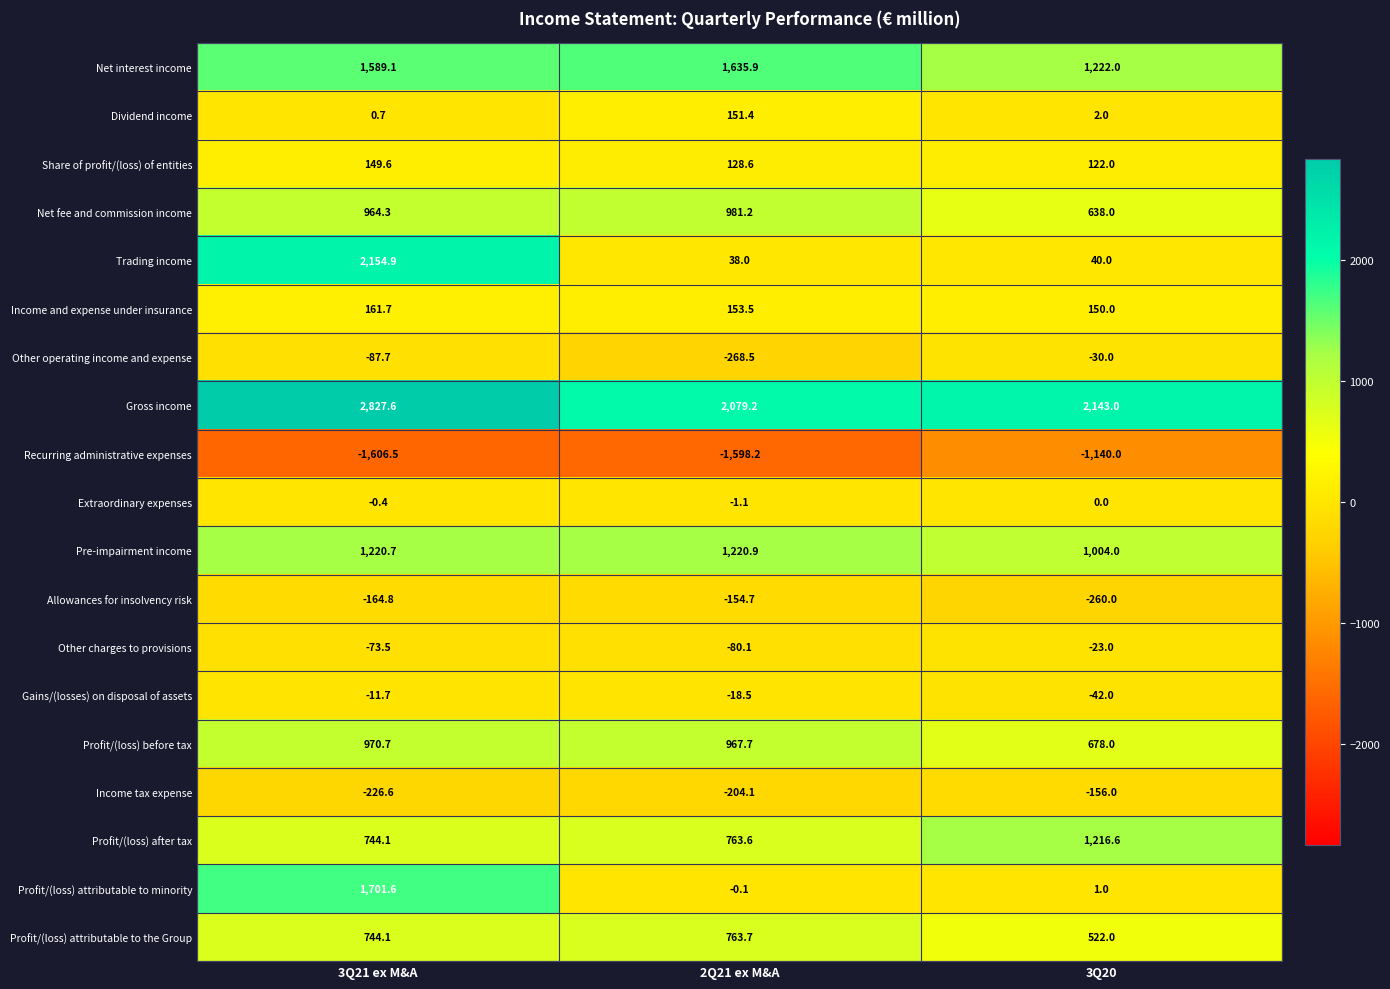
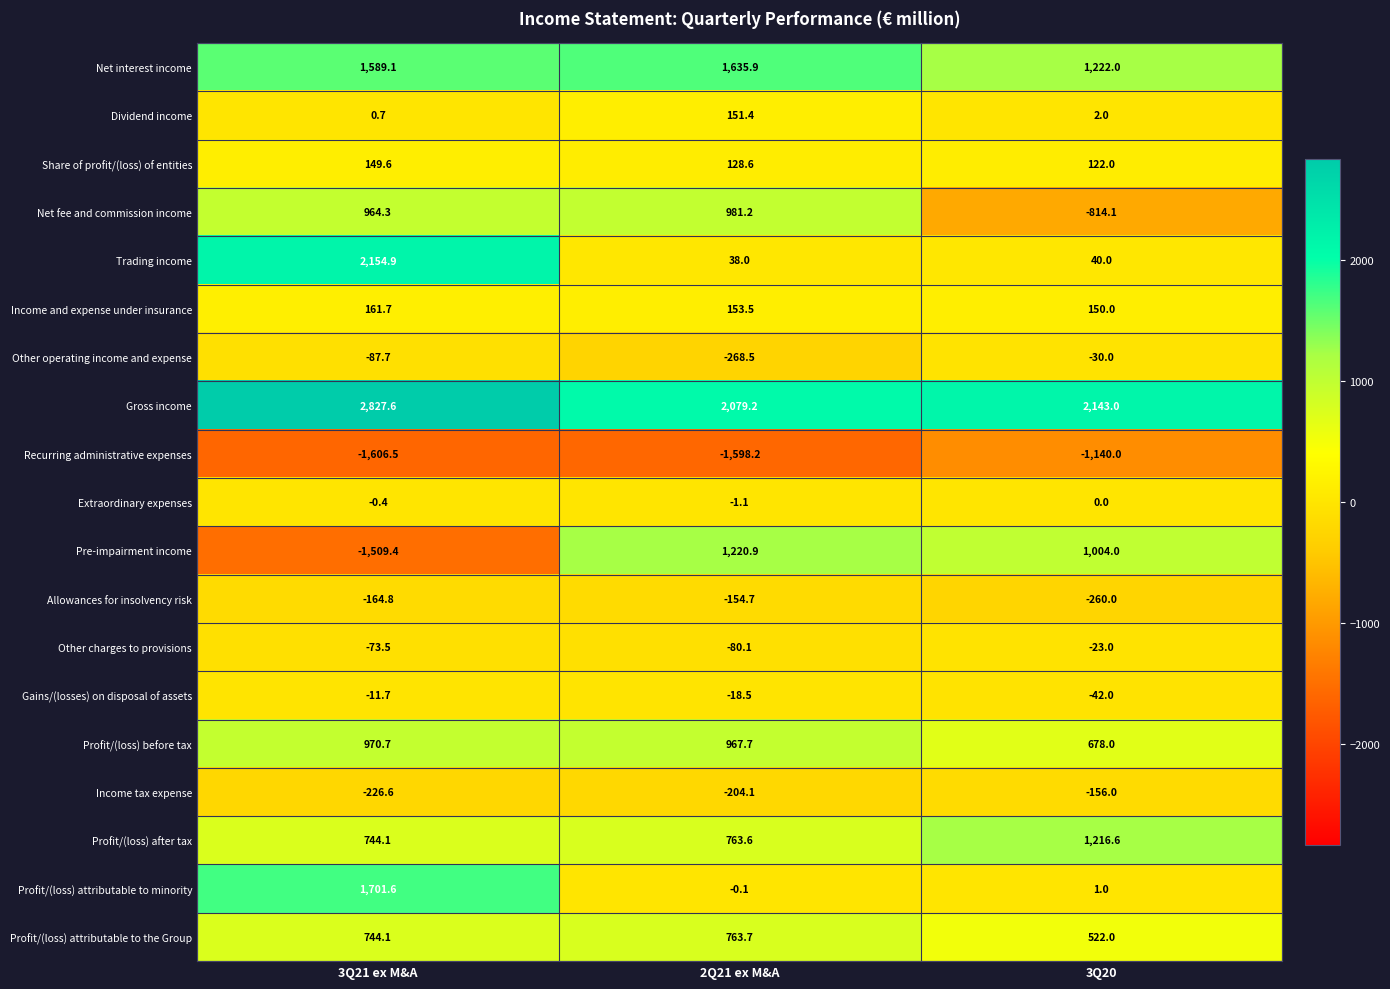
  {
    "Net interest income": {
      "3Q21 ex M&A": "1,589.1",
      "2Q21 ex M&A": "1,635.9",
      "3Q20": "1,222.0"
    },
    "Dividend income": {
      "3Q21 ex M&A": "0.7",
      "2Q21 ex M&A": "151.4",
      "3Q20": "2.0"
    },
    "Share of profit/(loss) of entities": {
      "3Q21 ex M&A": "149.6",
      "2Q21 ex M&A": "128.6",
      "3Q20": "122.0"
    },
    "Net fee and commission income": {
      "3Q21 ex M&A": "964.3",
      "2Q21 ex M&A": "981.2",
-     "3Q20": "638.0"
+     "3Q20": "-814.1"
    },
    "Trading income": {
      "3Q21 ex M&A": "2,154.9",
      "2Q21 ex M&A": "38.0",
      "3Q20": "40.0"
    },
    "Income and expense under insurance": {
      "3Q21 ex M&A": "161.7",
      "2Q21 ex M&A": "153.5",
      "3Q20": "150.0"
    },
    "Other operating income and expense": {
      "3Q21 ex M&A": "-87.7",
      "2Q21 ex M&A": "-268.5",
      "3Q20": "-30.0"
    },
    "Gross income": {
      "3Q21 ex M&A": "2,827.6",
      "2Q21 ex M&A": "2,079.2",
      "3Q20": "2,143.0"
    },
    "Recurring administrative expenses": {
      "3Q21 ex M&A": "-1,606.5",
      "2Q21 ex M&A": "-1,598.2",
      "3Q20": "-1,140.0"
    },
    "Extraordinary expenses": {
      "3Q21 ex M&A": "-0.4",
      "2Q21 ex M&A": "-1.1",
      "3Q20": "0.0"
    },
    "Pre-impairment income": {
-     "3Q21 ex M&A": "1,220.7",
+     "3Q21 ex M&A": "-1,509.4",
      "2Q21 ex M&A": "1,220.9",
      "3Q20": "1,004.0"
    },
    "Allowances for insolvency risk": {
      "3Q21 ex M&A": "-164.8",
      "2Q21 ex M&A": "-154.7",
      "3Q20": "-260.0"
    },
    "Other charges to provisions": {
      "3Q21 ex M&A": "-73.5",
      "2Q21 ex M&A": "-80.1",
      "3Q20": "-23.0"
    },
    "Gains/(losses) on disposal of assets": {
      "3Q21 ex M&A": "-11.7",
      "2Q21 ex M&A": "-18.5",
      "3Q20": "-42.0"
    },
    "Profit/(loss) before tax": {
      "3Q21 ex M&A": "970.7",
      "2Q21 ex M&A": "967.7",
      "3Q20": "678.0"
    },
    "Income tax expense": {
      "3Q21 ex M&A": "-226.6",
      "2Q21 ex M&A": "-204.1",
      "3Q20": "-156.0"
    },
    "Profit/(loss) after tax": {
      "3Q21 ex M&A": "744.1",
      "2Q21 ex M&A": "763.6",
      "3Q20": "1,216.6"
    },
    "Profit/(loss) attributable to minority": {
      "3Q21 ex M&A": "1,701.6",
      "2Q21 ex M&A": "-0.1",
      "3Q20": "1.0"
    },
    "Profit/(loss) attributable to the Group": {
      "3Q21 ex M&A": "744.1",
      "2Q21 ex M&A": "763.7",
      "3Q20": "522.0"
    }
  }
